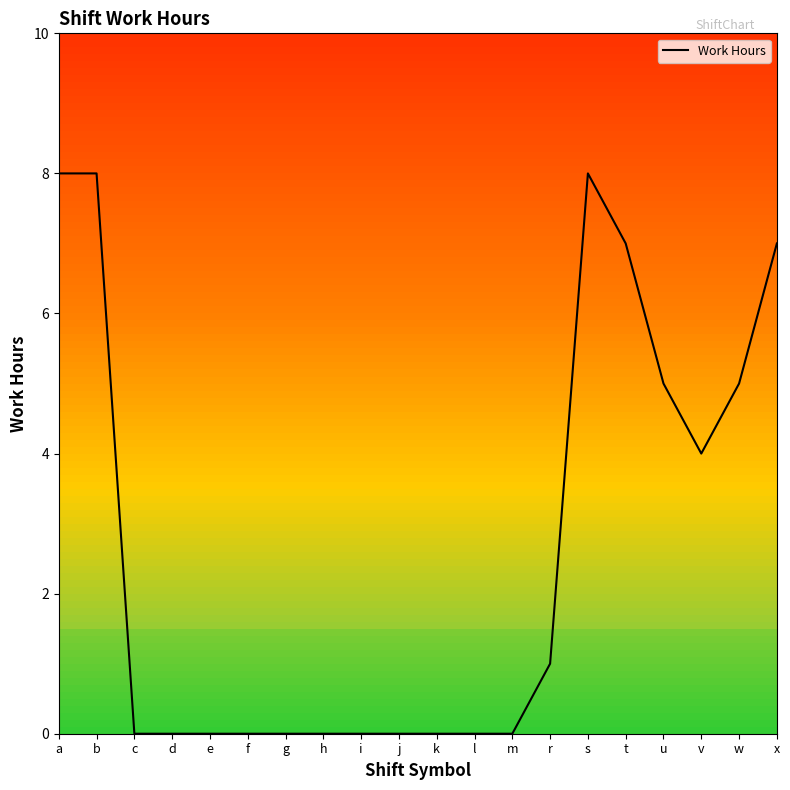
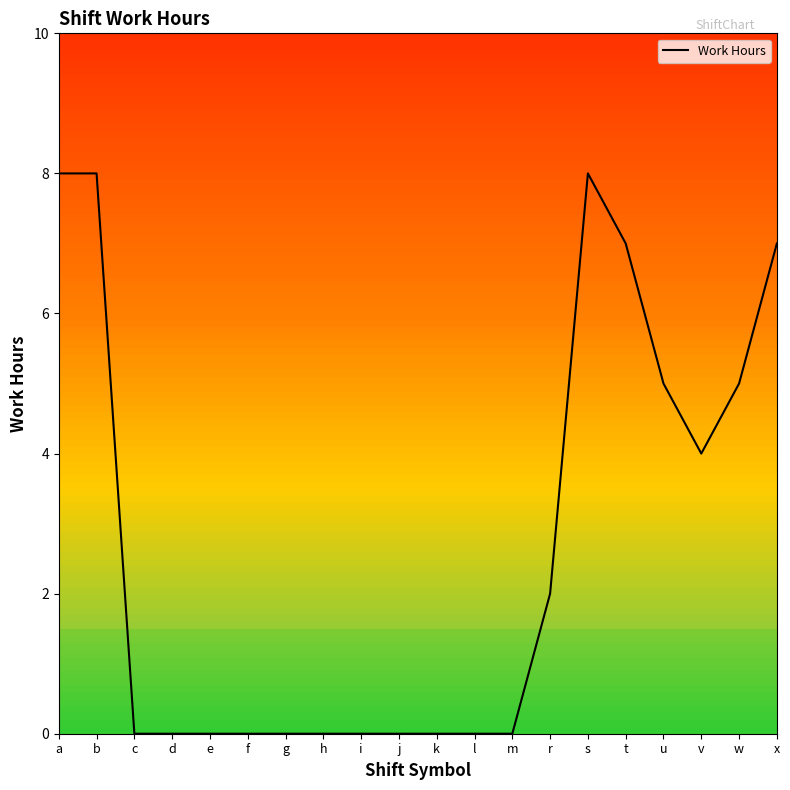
  {
    "a": 8,
    "b": 8,
    "c": 0,
    "d": 0,
    "e": 0,
    "f": 0,
    "g": 0,
    "h": 0,
    "i": 0,
    "j": 0,
    "k": 0,
    "l": 0,
    "m": 0,
-   "r": 1,
+   "r": 2,
    "s": 8,
    "t": 7,
    "u": 5,
    "v": 4,
    "w": 5,
    "x": 7
  }
